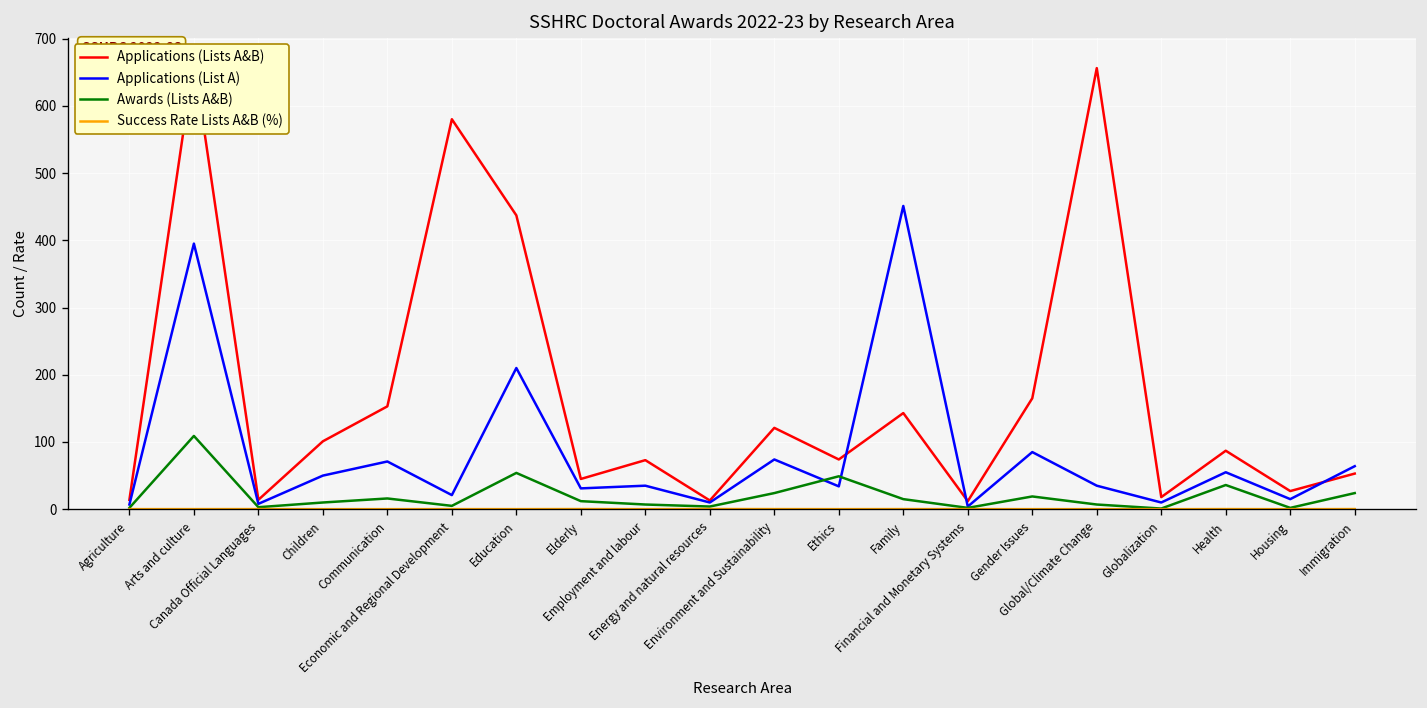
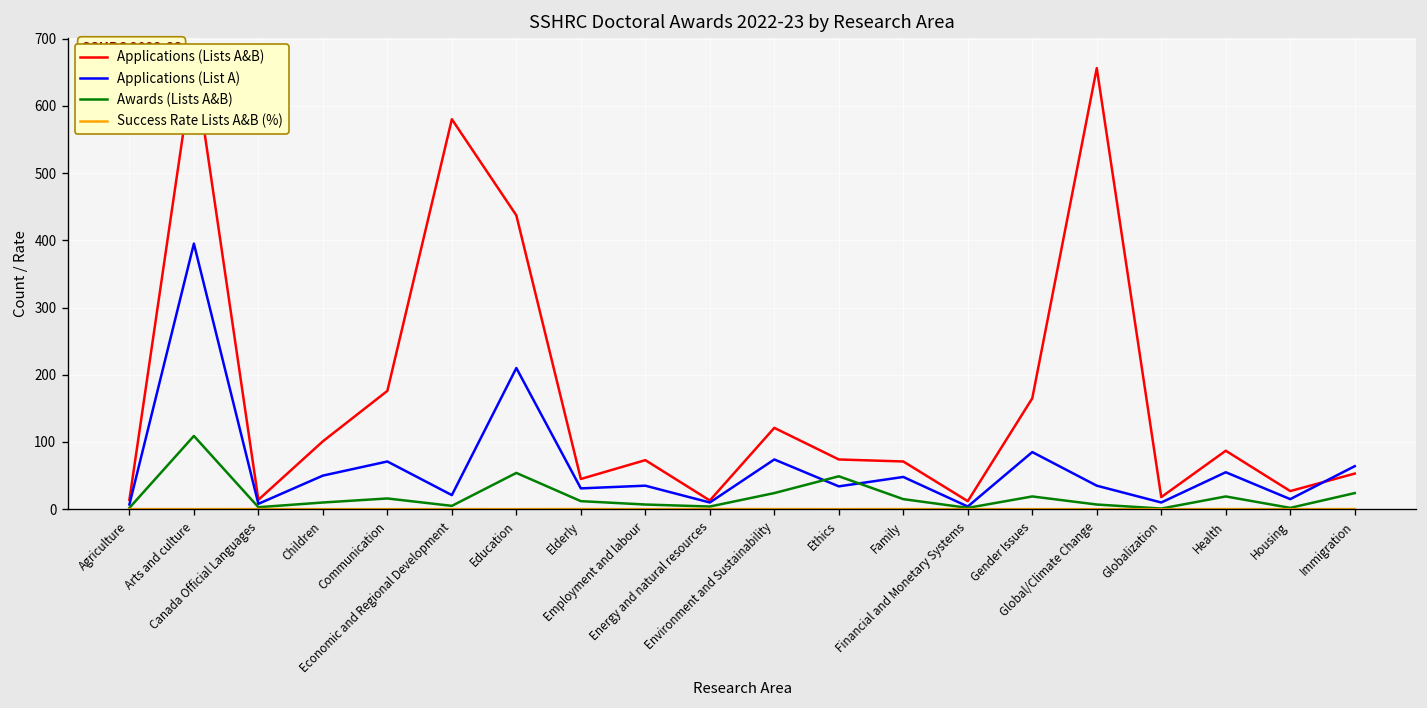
  {
    "Applications (Lists A&B)": {
      "Agriculture": 10,
      "Canada Official Languages": 10,
      "Children": 100,
-     "Communication": 150,
+     "Communication": 180,
      "Economic and Regional Development": 580,
      "Education": 440,
      "Elderly": 50,
      "Employment and labour": 70,
      "Environment and Sustainability": 120,
      "Ethics": 70,
-     "Family": 140,
+     "Family": 70,
      "Financial and Monetary Systems": 10,
      "Gender Issues": 170,
      "Global/Climate Change": 660,
      "Globalization": 20,
      "Health": 90,
      "Housing": 30,
      "Immigration": 50
    },
    "Applications (List A)": {
      "Agriculture": 10,
      "Arts and culture": 400,
      "Canada Official Languages": 10,
      "Children": 50,
      "Communication": 70,
      "Economic and Regional Development": 20,
      "Education": 210,
      "Elderly": 30,
      "Employment and labour": 40,
      "Environment and Sustainability": 70,
      "Ethics": 30,
-     "Family": 450,
+     "Family": 50,
      "Gender Issues": 90,
      "Global/Climate Change": 40,
      "Globalization": 10,
      "Health": 60,
      "Housing": 20,
      "Immigration": 60
    },
    "Awards (Lists A&B)": {
      "Arts and culture": 110,
      "Children": 10,
      "Communication": 20,
      "Economic and Regional Development": 10,
      "Education": 50,
      "Elderly": 10,
      "Employment and labour": 10,
      "Environment and Sustainability": 20,
      "Ethics": 50,
      "Family": 20,
      "Gender Issues": 20,
      "Global/Climate Change": 10,
-     "Health": 40,
+     "Health": 20,
      "Immigration": 20
    },
    "Success Rate Lists A&B (%)": {
      "Arts and culture": 0,
      "Children": 0,
      "Communication": 0,
      "Economic and Regional Development": 0,
      "Education": 0,
      "Elderly": 0,
      "Employment and labour": 0,
      "Environment and Sustainability": 0,
      "Ethics": 0,
      "Family": 0,
      "Gender Issues": 0,
      "Global/Climate Change": 0,
      "Health": 0,
      "Immigration": 0
    }
  }
